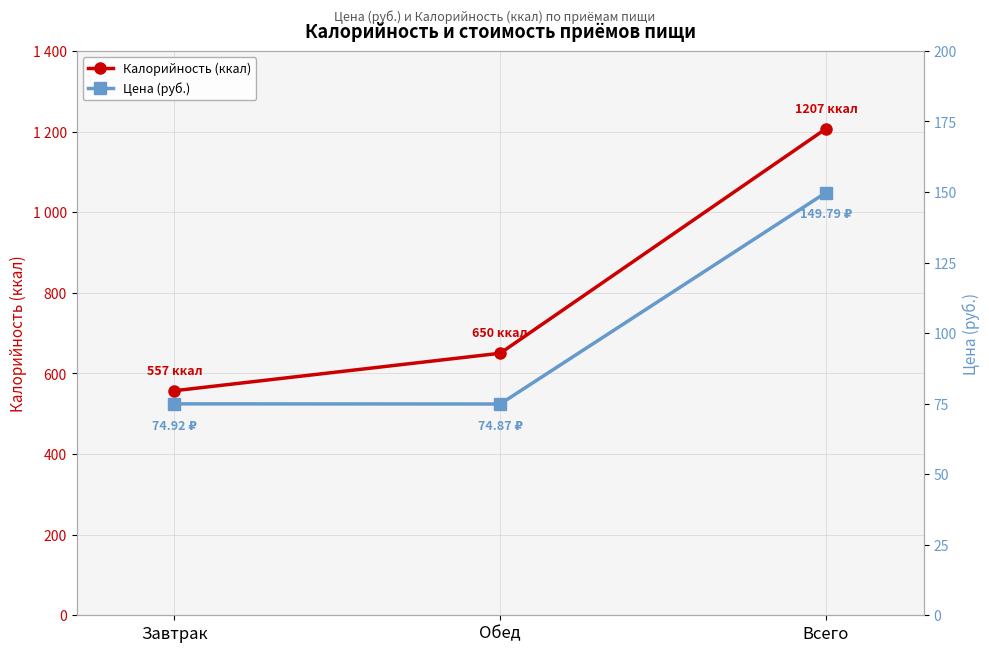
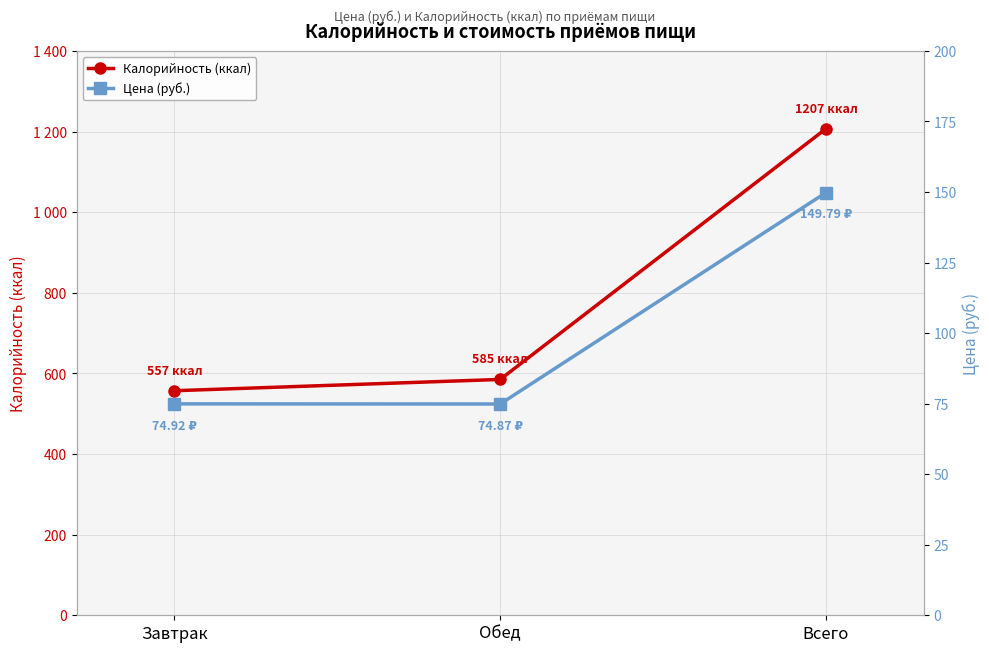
  {
    "Калорийность (ккал)": {
      "Завтрак": 557,
-     "Обед": 650,
+     "Обед": 585,
      "Всего": 1207
    },
    "Цена (руб.)": {
      "Завтрак": 74.92,
      "Обед": 74.87,
      "Всего": 149.79
    }
  }
